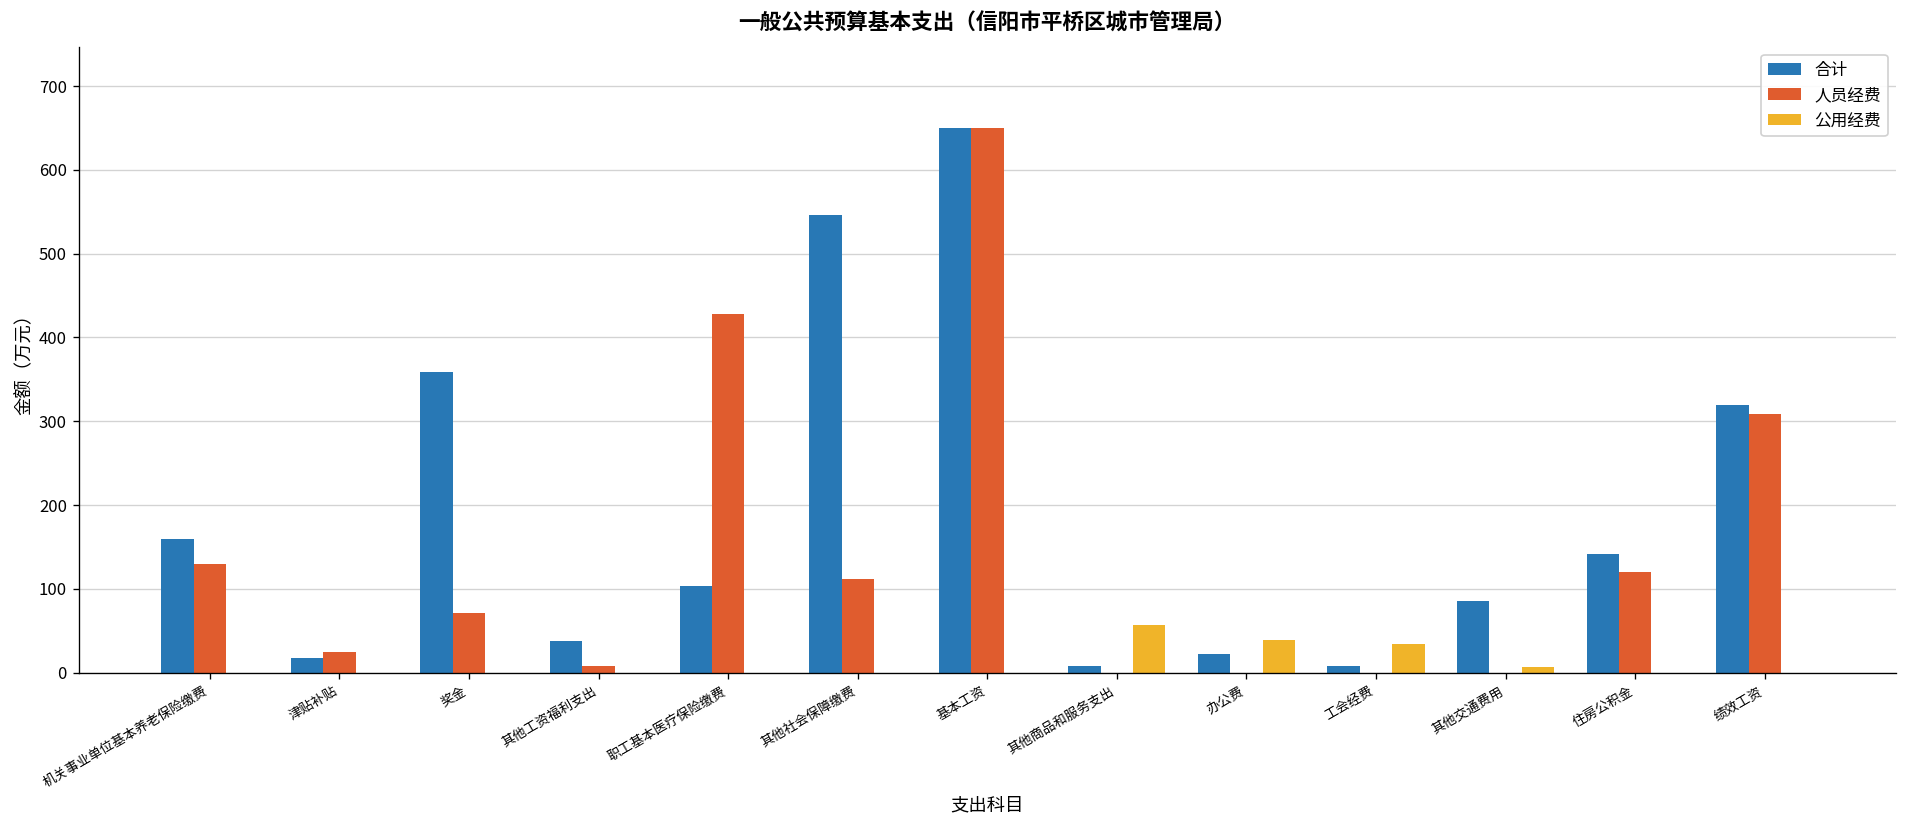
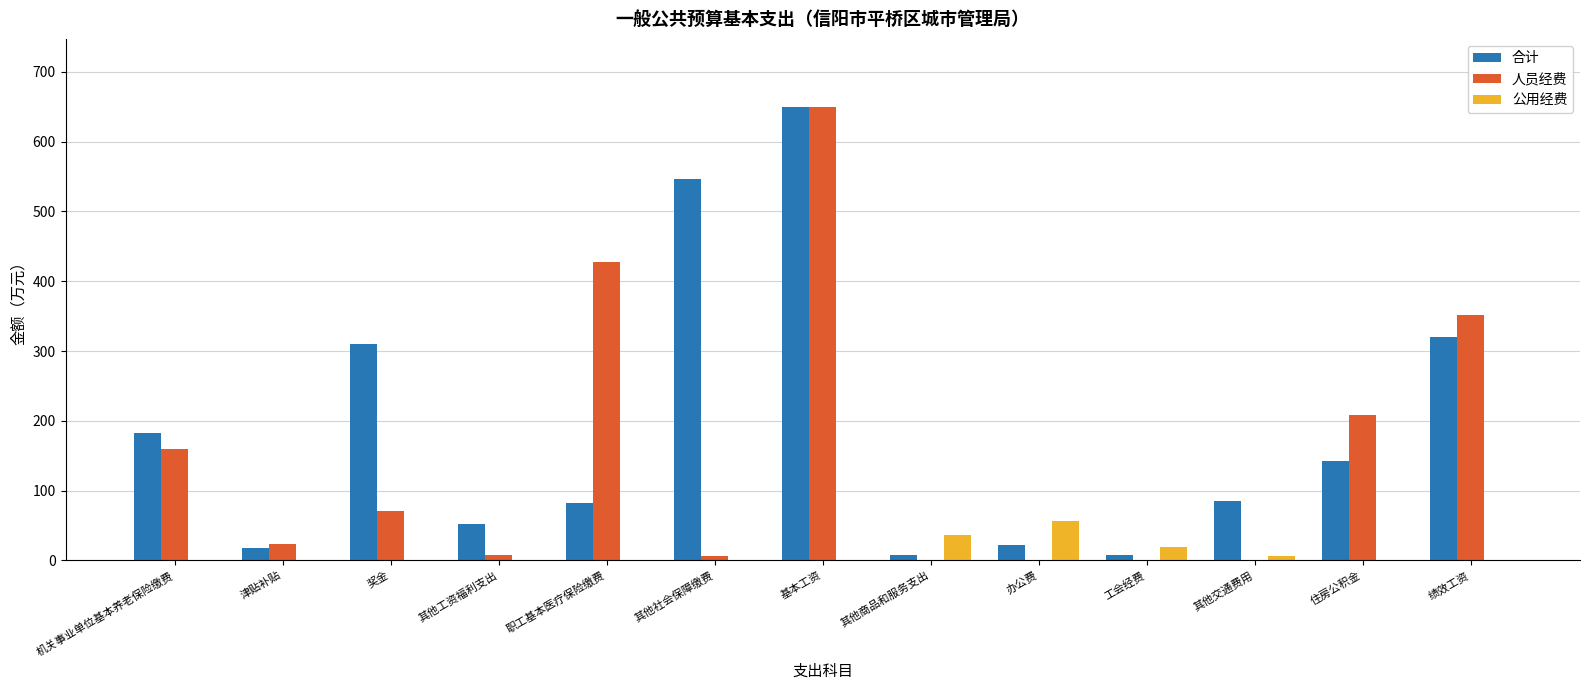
  {
    "合计": {
-     "机关事业单位基本养老保险缴费": 160,
+     "机关事业单位基本养老保险缴费": 180,
      "津贴补贴": 20,
-     "奖金": 360,
-     "其他工资福利支出": 40,
-     "职工基本医疗保险缴费": 100,
+     "奖金": 310,
+     "其他工资福利支出": 50,
+     "职工基本医疗保险缴费": 80,
      "其他社会保障缴费": 550,
      "基本工资": 650,
      "其他商品和服务支出": 10,
      "办公费": 20,
      "工会经费": 10,
      "其他交通费用": 90,
      "住房公积金": 140,
      "绩效工资": 320
    },
    "人员经费": {
-     "机关事业单位基本养老保险缴费": 130,
+     "机关事业单位基本养老保险缴费": 160,
      "津贴补贴": 20,
      "奖金": 70,
      "其他工资福利支出": 10,
      "职工基本医疗保险缴费": 430,
-     "其他社会保障缴费": 110,
+     "其他社会保障缴费": 10,
      "基本工资": 650,
      "其他商品和服务支出": 0,
      "办公费": 0,
      "工会经费": 0,
      "其他交通费用": 0,
-     "住房公积金": 120,
-     "绩效工资": 310
+     "住房公积金": 210,
+     "绩效工资": 350
    },
    "公用经费": {
      "机关事业单位基本养老保险缴费": 0,
      "津贴补贴": 0,
      "奖金": 0,
      "其他工资福利支出": 0,
      "职工基本医疗保险缴费": 0,
      "其他社会保障缴费": 0,
      "基本工资": 0,
-     "其他商品和服务支出": 60,
-     "办公费": 40,
-     "工会经费": 30,
+     "其他商品和服务支出": 40,
+     "办公费": 60,
+     "工会经费": 20,
      "其他交通费用": 10,
      "住房公积金": 0,
      "绩效工资": 0
    }
  }
